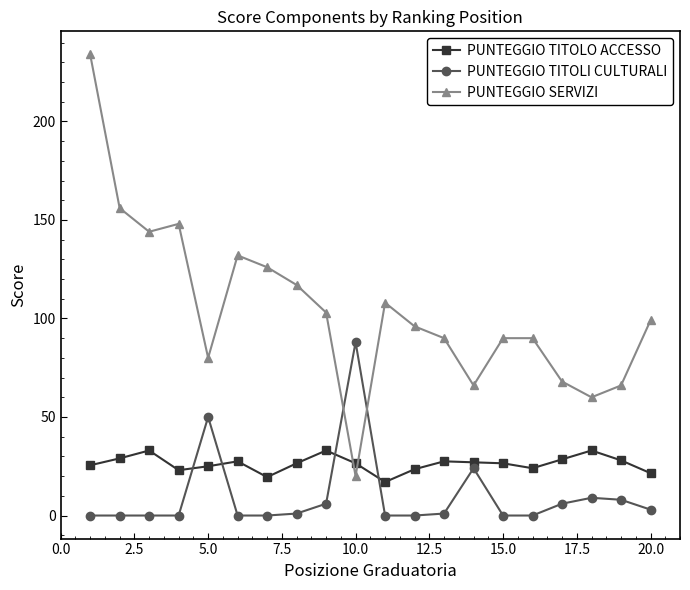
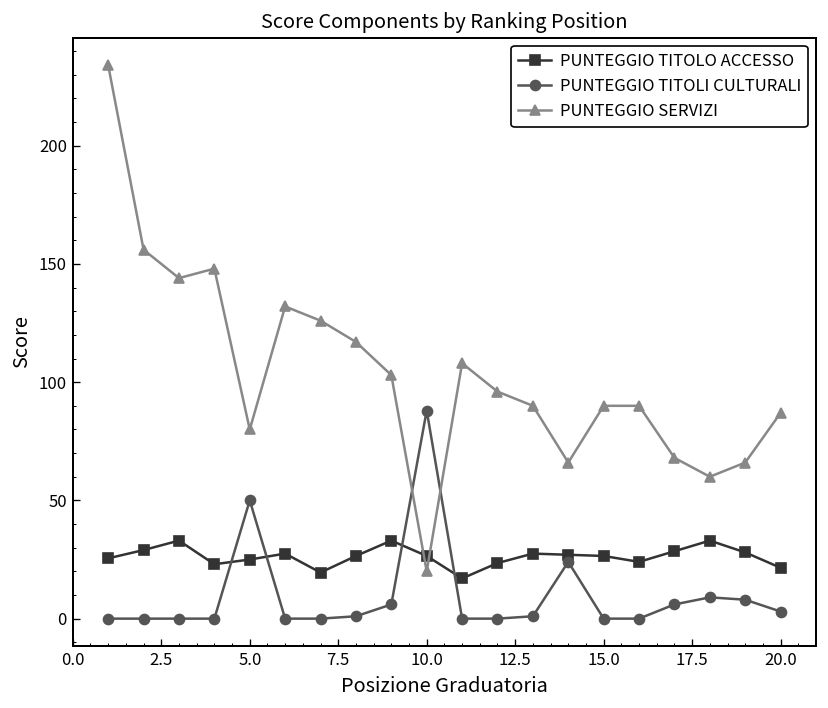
  {
    "PUNTEGGIO SERVIZI": {
      "5.0": 80,
      "10.0": 20,
      "15.0": 90,
-     "20.0": 99
+     "20.0": 87
    }
  }
